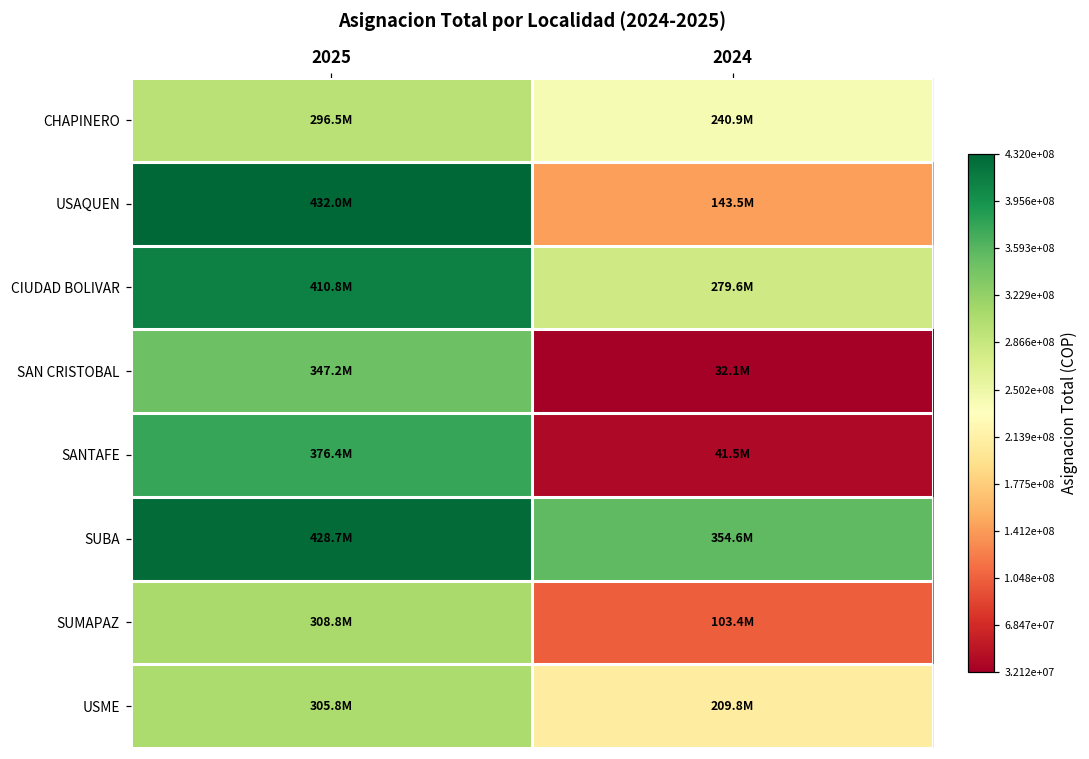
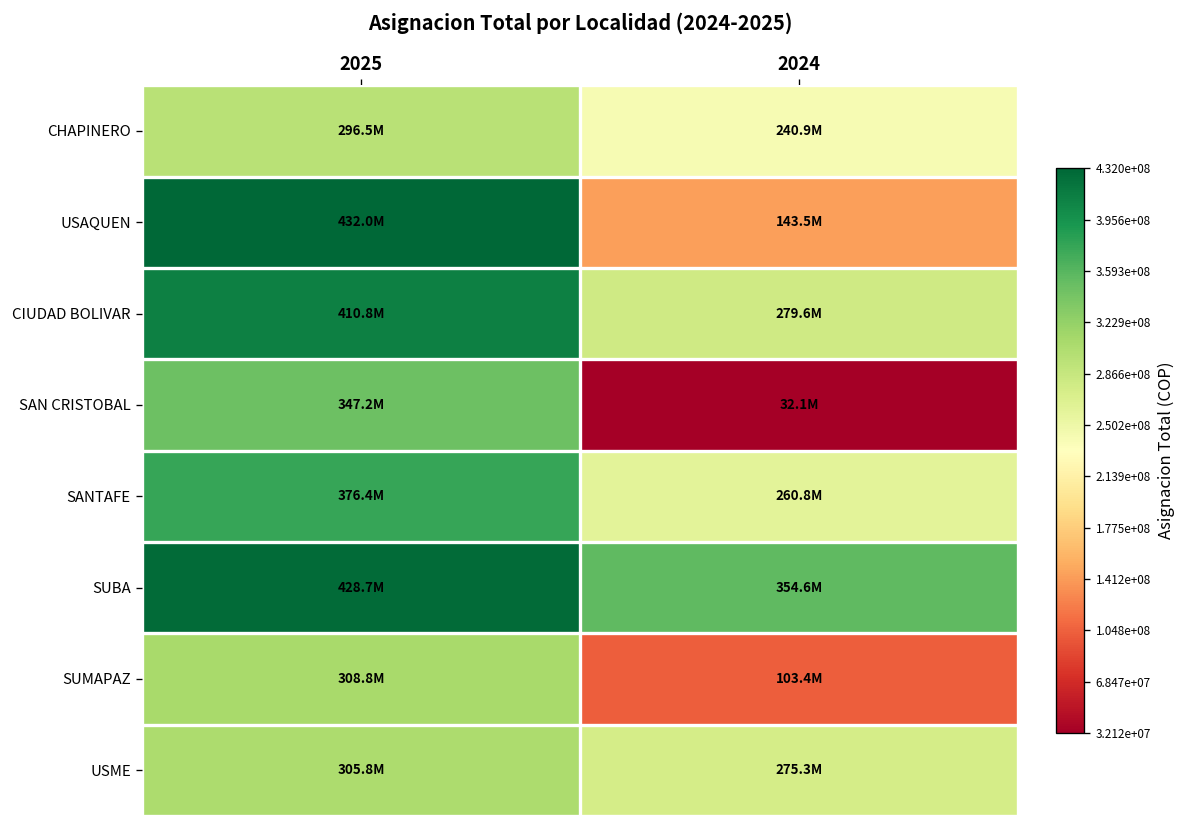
  {
    "CHAPINERO": {
      "2025": "296.5M",
      "2024": "240.9M"
    },
    "USAQUEN": {
      "2025": "432.0M",
      "2024": "143.5M"
    },
    "CIUDAD BOLIVAR": {
      "2025": "410.8M",
      "2024": "279.6M"
    },
    "SAN CRISTOBAL": {
      "2025": "347.2M",
      "2024": "32.1M"
    },
    "SANTAFE": {
      "2025": "376.4M",
-     "2024": "41.5M"
+     "2024": "260.8M"
    },
    "SUBA": {
      "2025": "428.7M",
      "2024": "354.6M"
    },
    "SUMAPAZ": {
      "2025": "308.8M",
      "2024": "103.4M"
    },
    "USME": {
      "2025": "305.8M",
-     "2024": "209.8M"
+     "2024": "275.3M"
    }
  }
